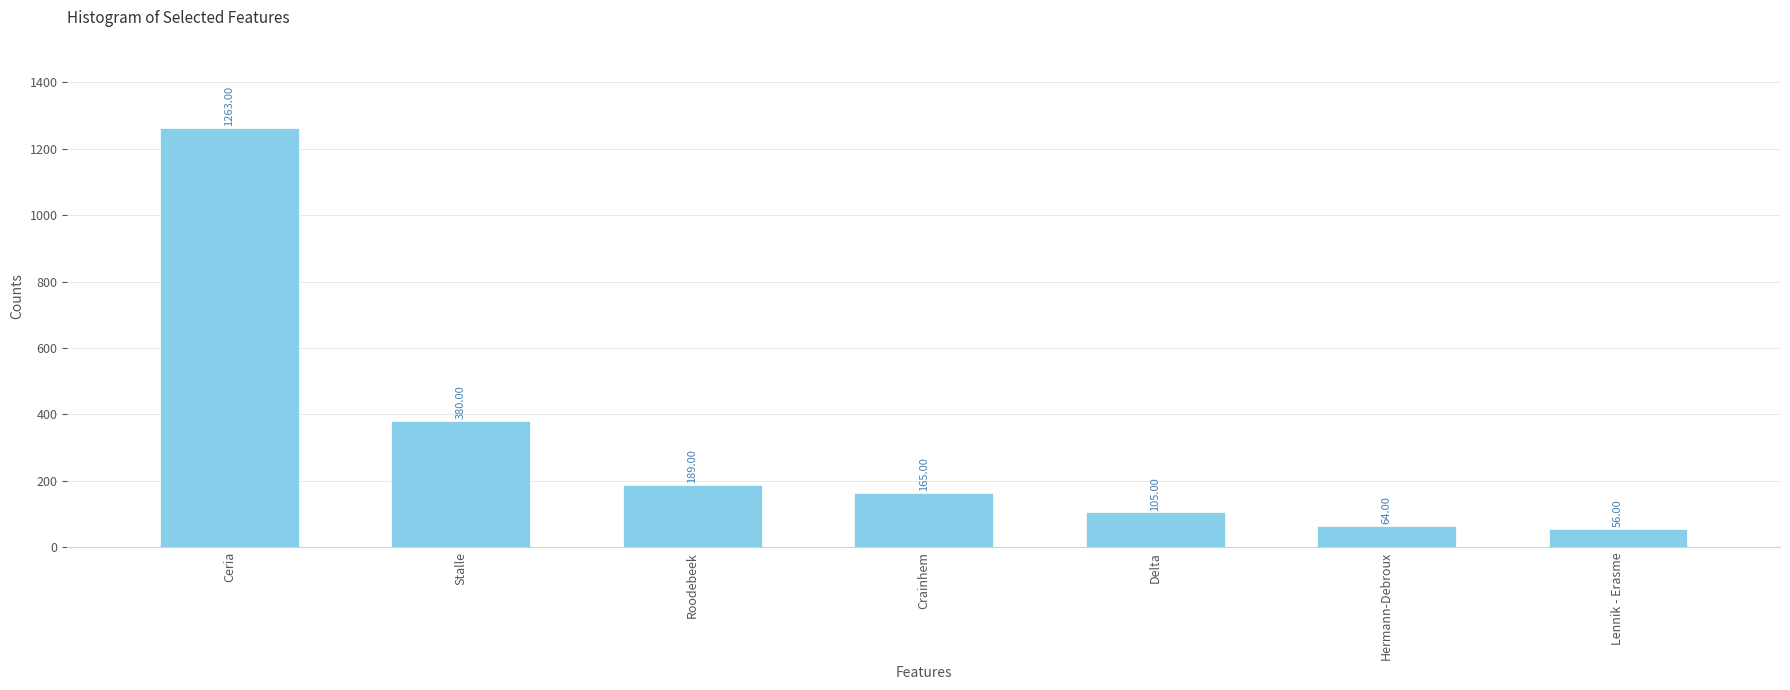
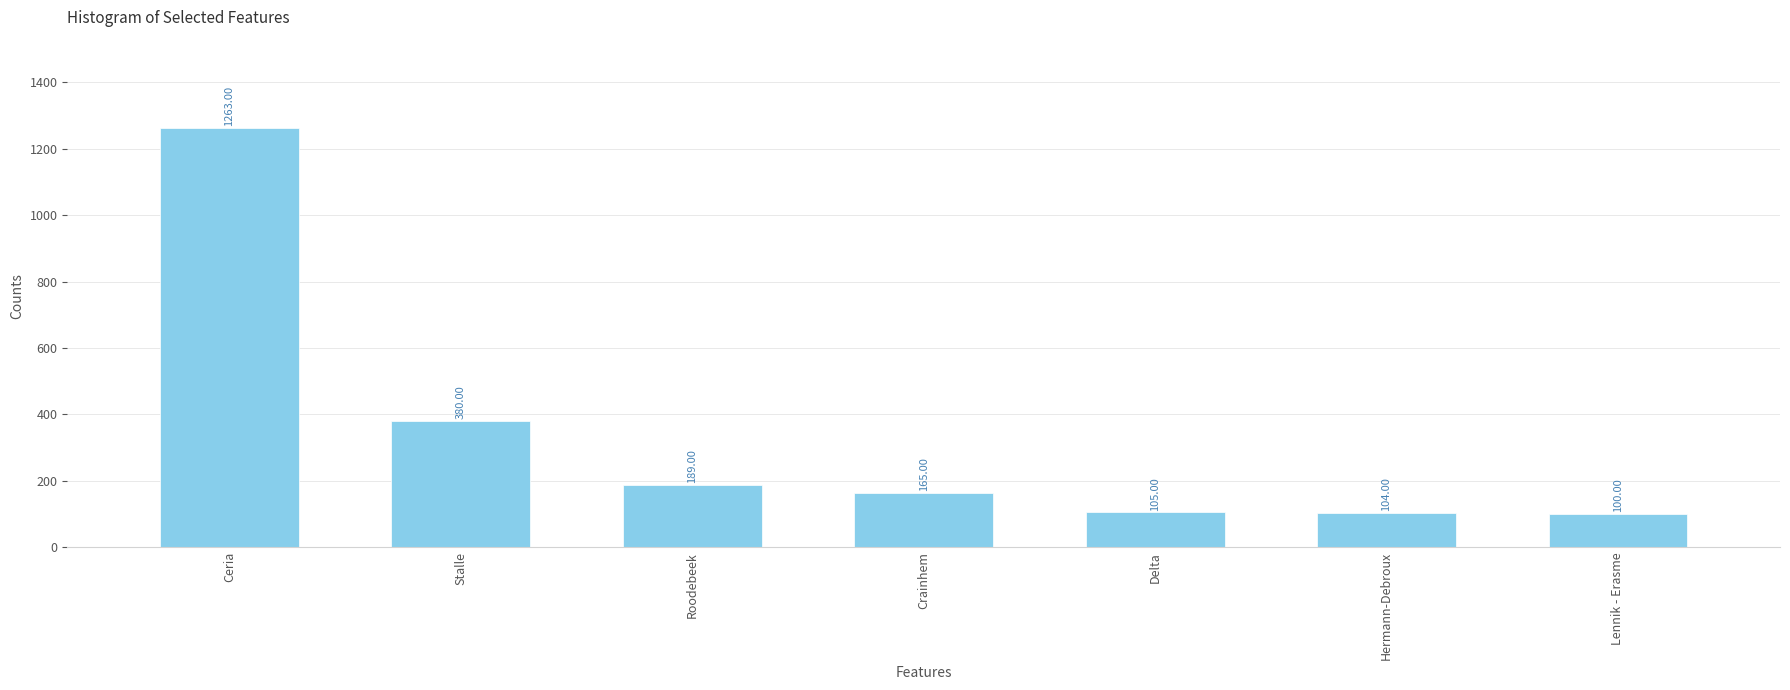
  {
    "Ceria": 1263.00,
    "Stalle": 380.00,
    "Roodebeek": 189.00,
    "Crainhem": 165.00,
    "Delta": 105.00,
-   "Hermann-Debroux": 64.00,
-   "Lennik - Erasme": 56.00
+   "Hermann-Debroux": 104.00,
+   "Lennik - Erasme": 100.00
  }
